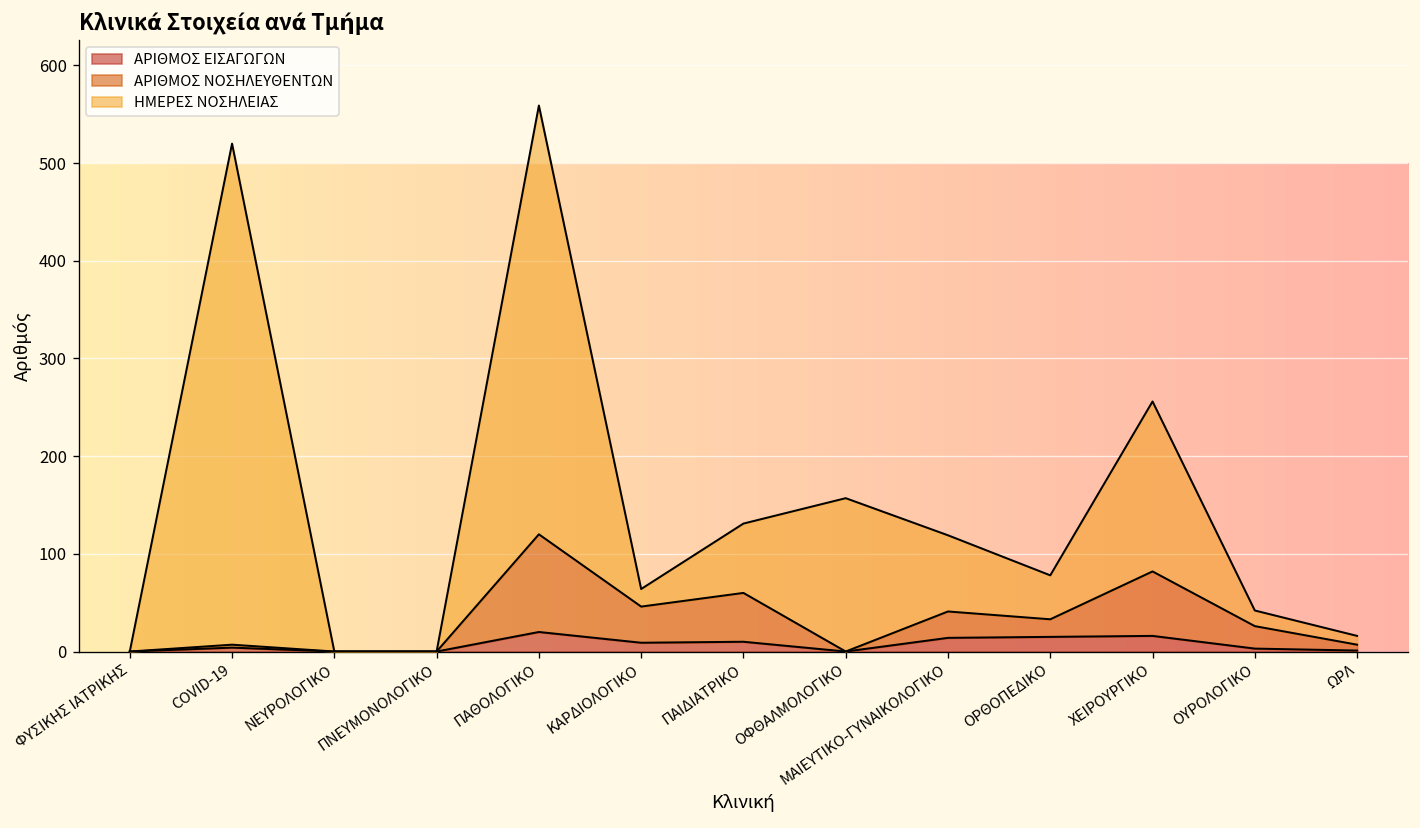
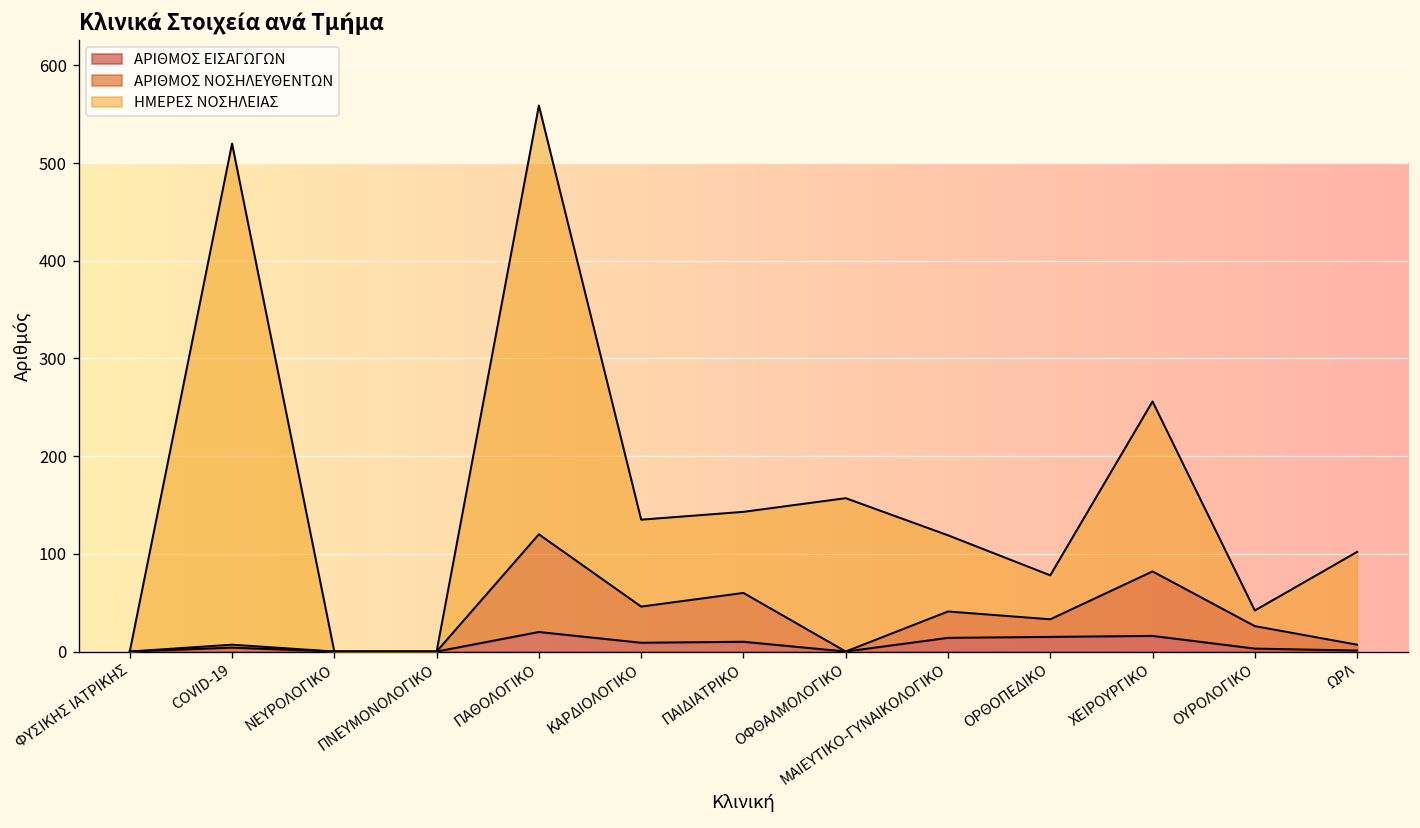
  {
    "ΗΜΕΡΕΣ ΝΟΣΗΛΕΙΑΣ": {
      "COVID-19": 510,
      "ΠΑΘΟΛΟΓΙΚΟ": 440,
-     "ΚΑΡΔΙΟΛΟΓΙΚΟ": 20,
-     "ΠΑΙΔΙΑΤΡΙΚΟ": 70,
+     "ΚΑΡΔΙΟΛΟΓΙΚΟ": 90,
+     "ΠΑΙΔΙΑΤΡΙΚΟ": 80,
      "ΟΦΘΑΛΜΟΛΟΓΙΚΟ": 160,
      "ΜΑΙΕΥΤΙΚΟ-ΓΥΝΑΙΚΟΛΟΓΙΚΟ": 80,
      "ΟΡΘΟΠΕΔΙΚΟ": 50,
      "ΧΕΙΡΟΥΡΓΙΚΟ": 170,
      "ΟΥΡΟΛΟΓΙΚΟ": 20,
-     "ΩΡΛ": 10
+     "ΩΡΛ": 100
    }
  }
